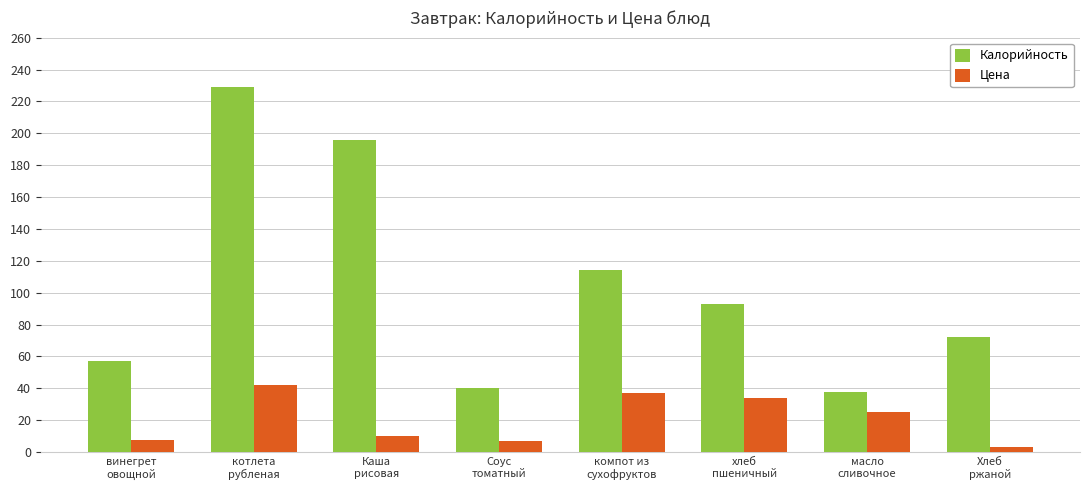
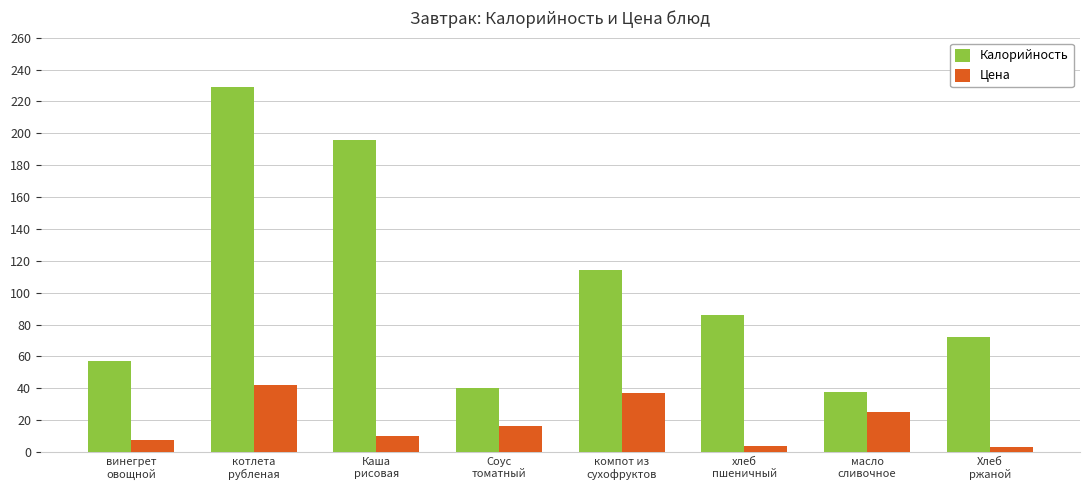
  {
    "Калорийность": {
      "винегрет овощной": 57,
      "котлета рубленая": 229,
      "Каша рисовая": 196,
      "Соус томатный": 40,
      "компот из сухофруктов": 114,
-     "хлеб пшеничный": 93,
+     "хлеб пшеничный": 86,
      "масло сливочное": 38,
      "Хлеб ржаной": 72
    },
    "Цена": {
      "винегрет овощной": 7,
      "котлета рубленая": 42,
      "Каша рисовая": 10,
-     "Соус томатный": 7,
+     "Соус томатный": 16,
      "компот из сухофруктов": 37,
-     "хлеб пшеничный": 34,
+     "хлеб пшеничный": 4,
      "масло сливочное": 25,
      "Хлеб ржаной": 3
    }
  }
